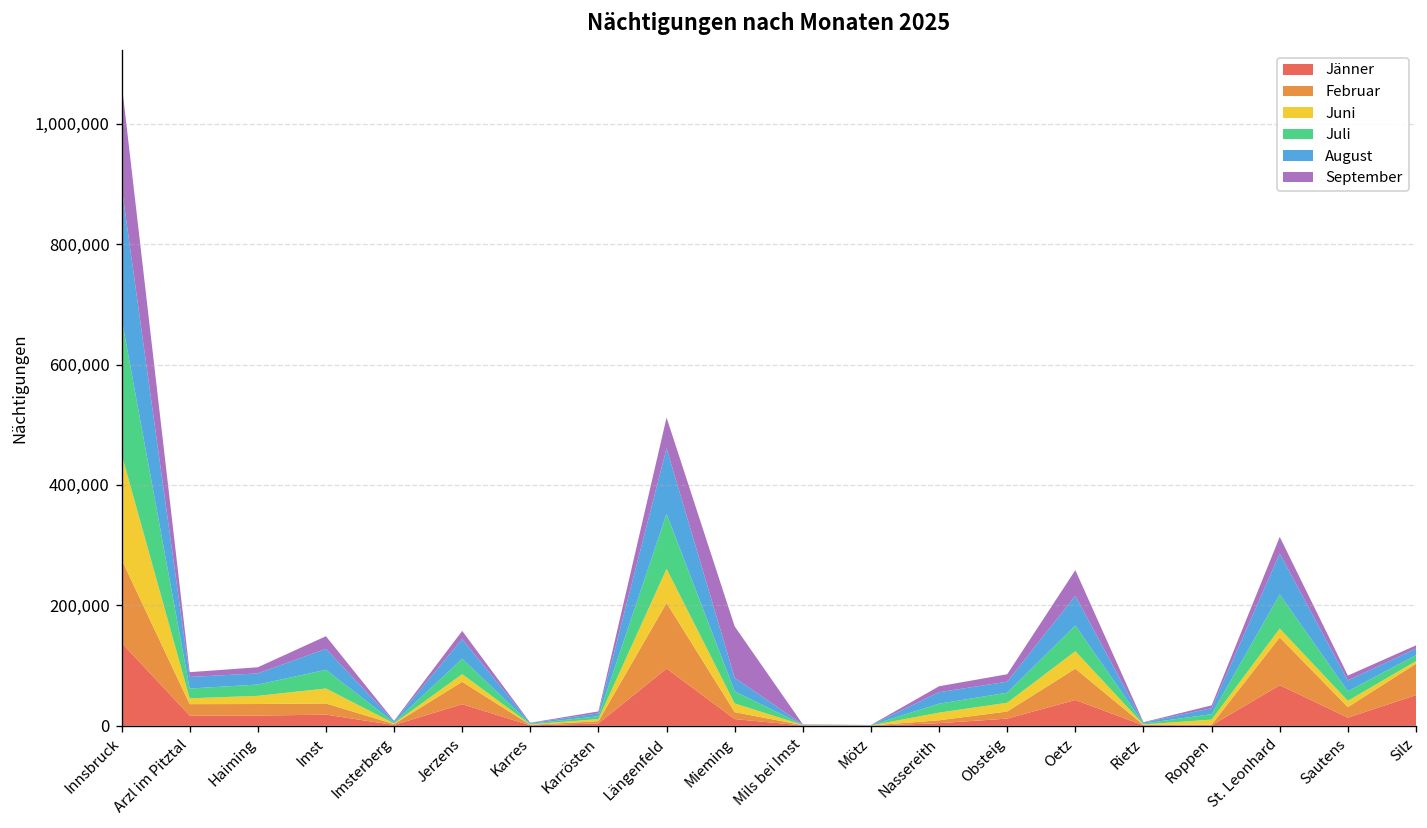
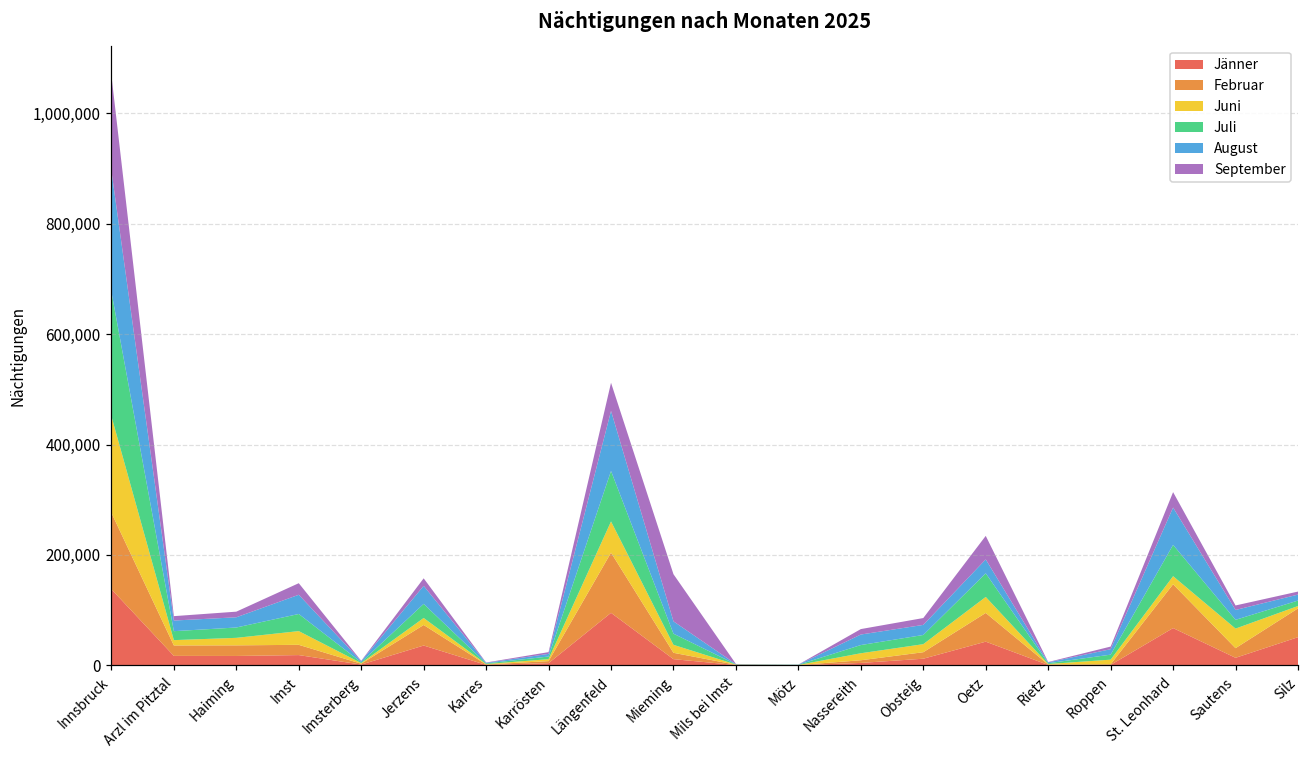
  {
    "Juni": {
      "Innsbruck": "180,000",
      "Arzl im Pitztal": "10,000",
      "Haiming": "10,000",
      "Imst": "20,000",
      "Jerzens": "10,000",
      "Längenfeld": "60,000",
      "Mieming": "10,000",
      "Nassereith": "10,000",
      "Obsteig": "10,000",
      "Oetz": "30,000",
      "Roppen": "10,000",
      "St. Leonhard": "10,000",
-     "Sautens": "10,000"
+     "Sautens": "40,000"
    },
    "Juli": {
      "Innsbruck": "230,000",
      "Arzl im Pitztal": "20,000",
      "Haiming": "20,000",
      "Imst": "30,000",
      "Jerzens": "30,000",
      "Längenfeld": "90,000",
      "Mieming": "20,000",
      "Nassereith": "10,000",
      "Obsteig": "20,000",
      "Oetz": "40,000",
      "Roppen": "10,000",
      "St. Leonhard": "60,000",
      "Sautens": "20,000",
      "Silz": "10,000"
    },
    "August": {
      "Innsbruck": "220,000",
      "Arzl im Pitztal": "20,000",
      "Haiming": "20,000",
      "Imst": "30,000",
      "Jerzens": "30,000",
      "Längenfeld": "110,000",
      "Mieming": "20,000",
      "Nassereith": "20,000",
      "Obsteig": "20,000",
-     "Oetz": "50,000",
+     "Oetz": "30,000",
      "St. Leonhard": "70,000",
      "Sautens": "20,000",
      "Silz": "10,000"
    },
    "September": {
      "Innsbruck": "170,000",
      "Arzl im Pitztal": "10,000",
      "Haiming": "10,000",
      "Imst": "20,000",
      "Jerzens": "10,000",
      "Längenfeld": "50,000",
      "Mieming": "90,000",
      "Nassereith": "10,000",
      "Obsteig": "10,000",
      "Oetz": "40,000",
      "St. Leonhard": "30,000",
      "Sautens": "10,000",
      "Silz": "10,000"
    }
  }
